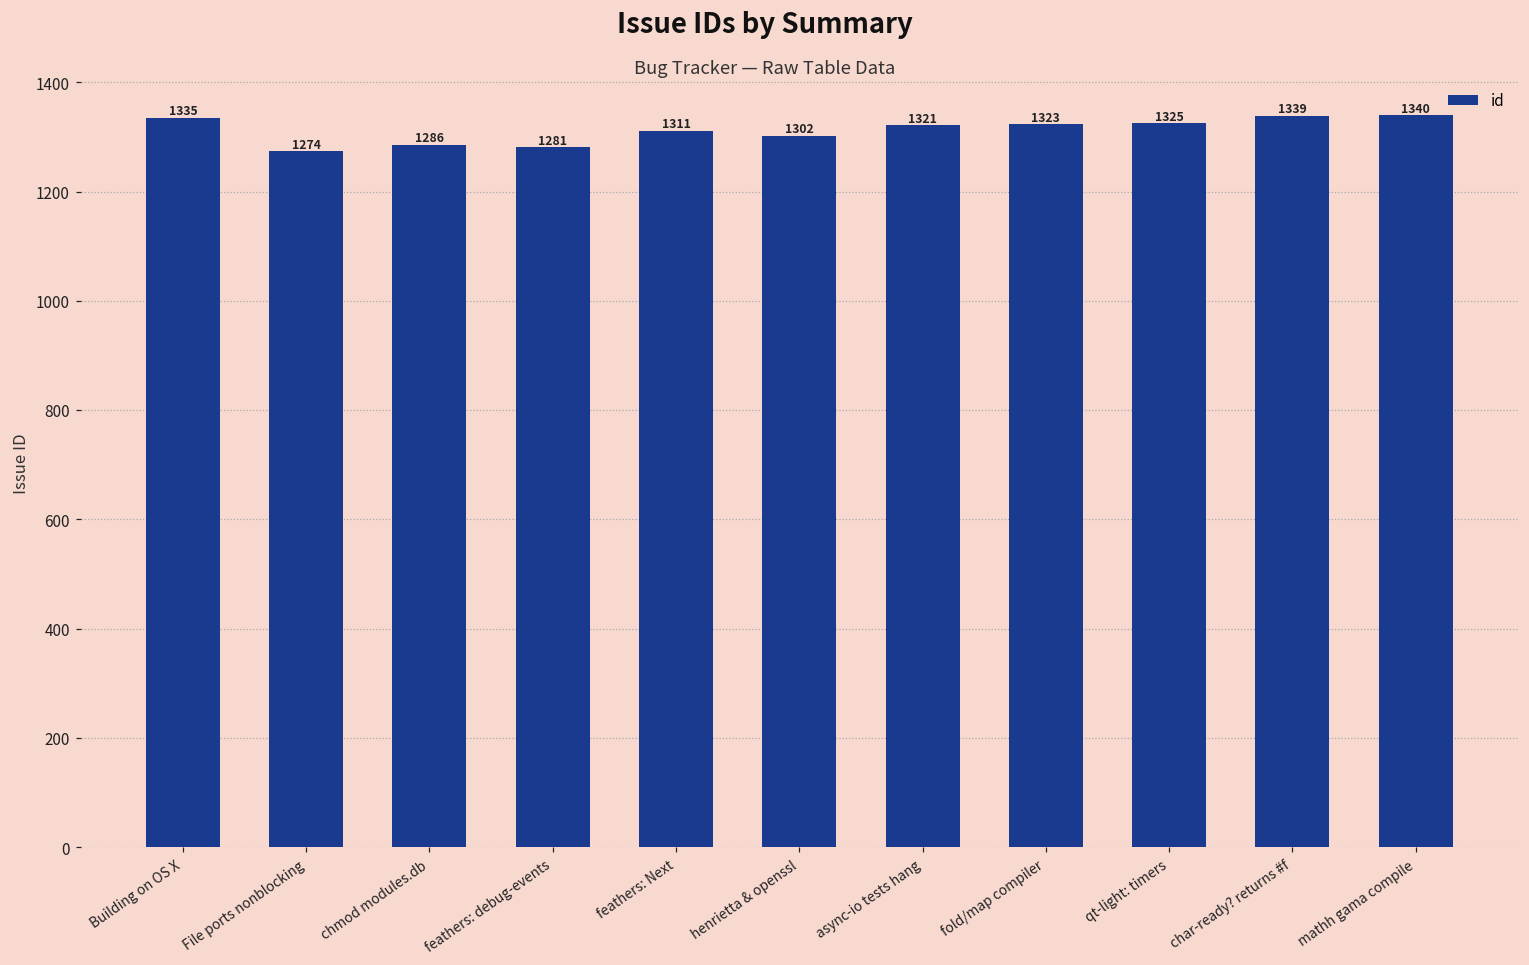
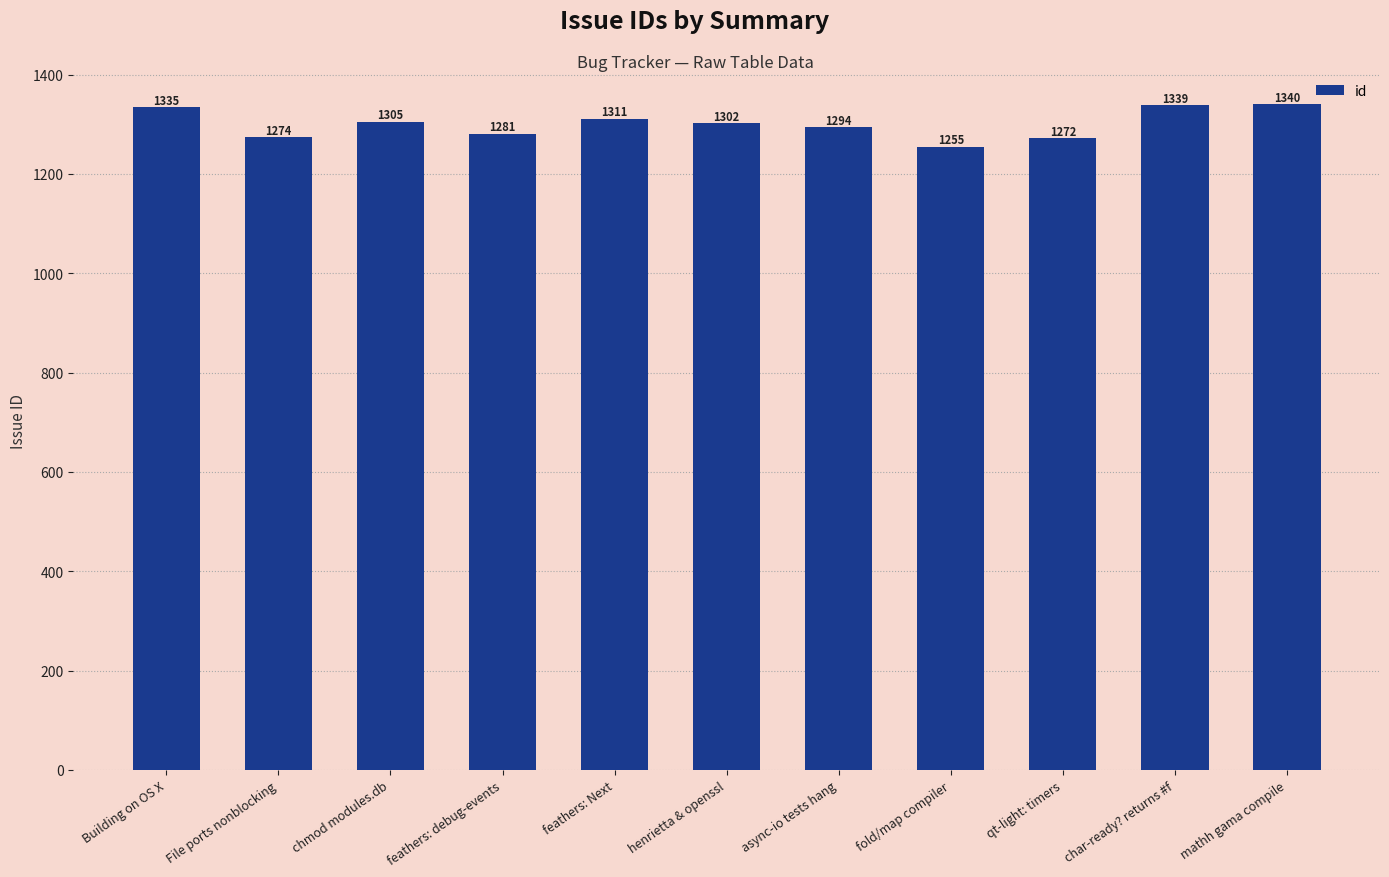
  {
    "Building on OS X": 1335,
    "File ports nonblocking": 1274,
-   "chmod modules.db": 1286,
+   "chmod modules.db": 1305,
    "feathers: debug-events": 1281,
    "feathers: Next": 1311,
    "henrietta & openssl": 1302,
-   "async-io tests hang": 1321,
-   "fold/map compiler": 1323,
-   "qt-light: timers": 1325,
+   "async-io tests hang": 1294,
+   "fold/map compiler": 1255,
+   "qt-light: timers": 1272,
    "char-ready? returns #f": 1339,
    "mathh gama compile": 1340
  }
